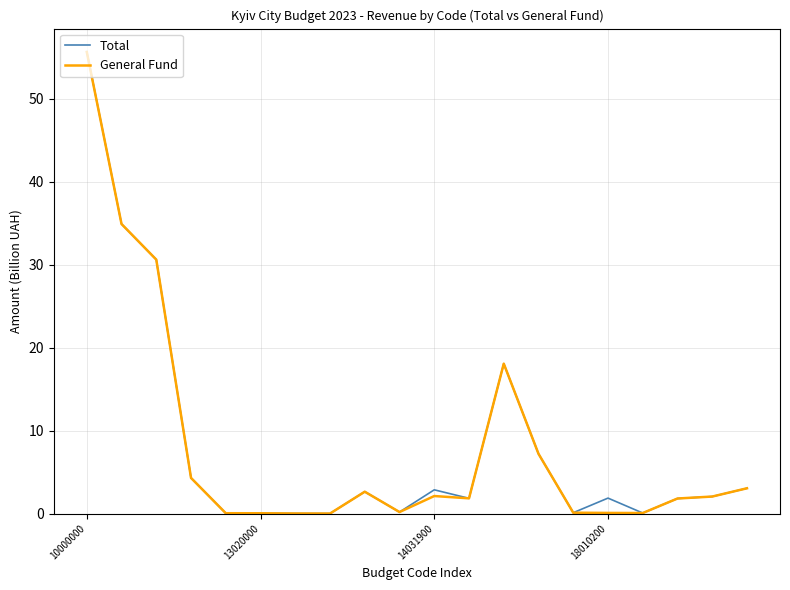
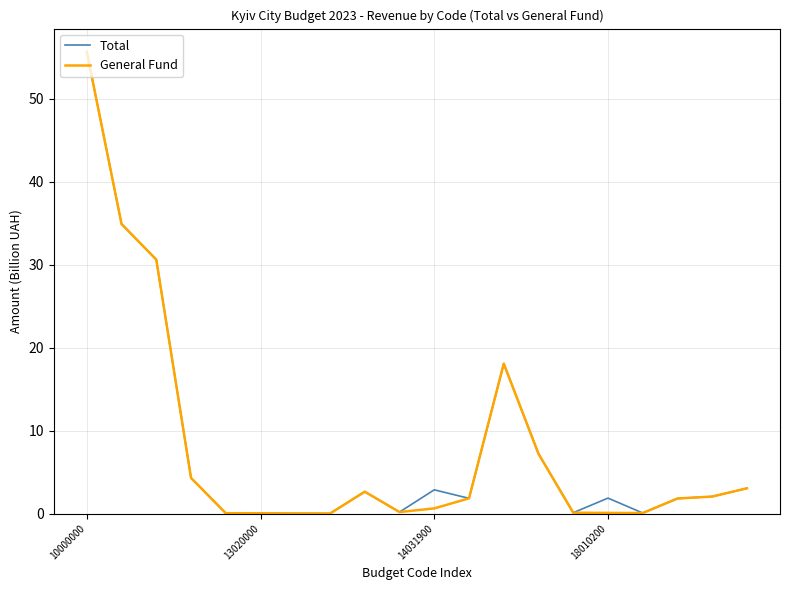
  {
    "Total": {
      "14031900": 3,
      "18010200": 2
    },
    "General Fund": {
-     "14031900": 2,
+     "14031900": 1,
      "18010200": 0
    }
  }
